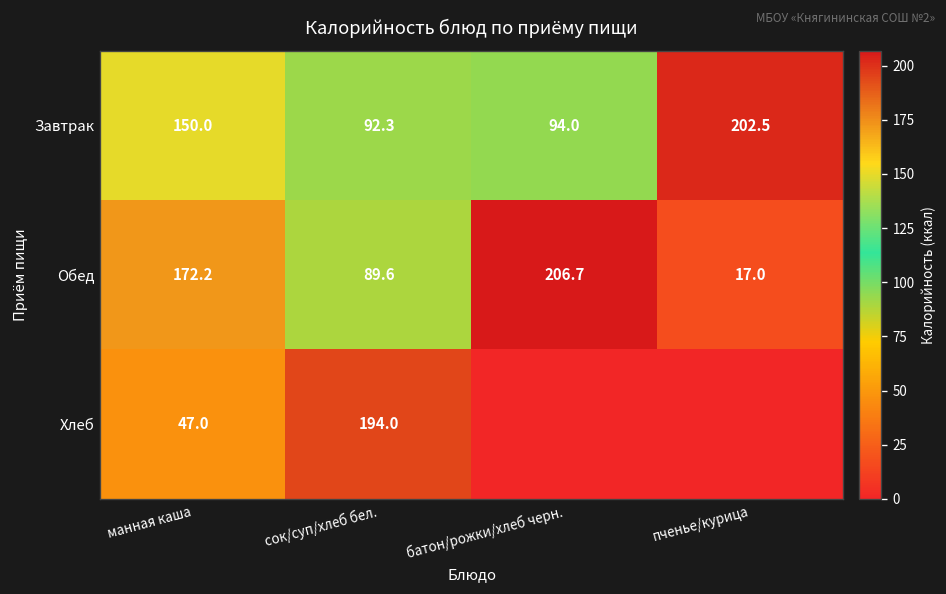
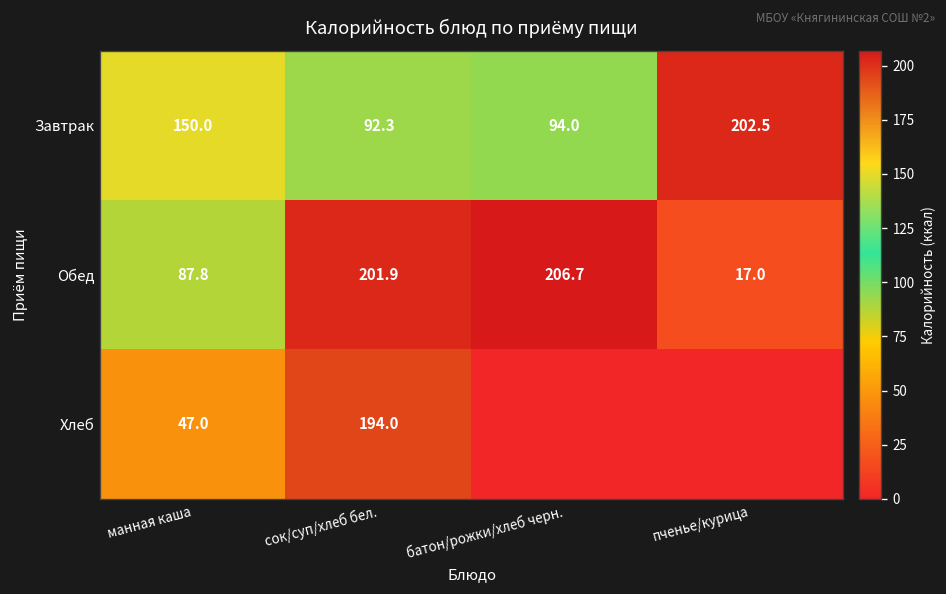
  {
    "Завтрак": {
      "манная каша": 150.0,
      "сок/суп/хлеб бел.": 92.3,
      "батон/рожки/хлеб черн.": 94.0,
      "пченье/курица": 202.5
    },
    "Обед": {
-     "манная каша": 172.2,
-     "сок/суп/хлеб бел.": 89.6,
+     "манная каша": 87.8,
+     "сок/суп/хлеб бел.": 201.9,
      "батон/рожки/хлеб черн.": 206.7,
      "пченье/курица": 17.0
    },
    "Хлеб": {
      "манная каша": 47.0,
      "сок/суп/хлеб бел.": 194.0
    }
  }
